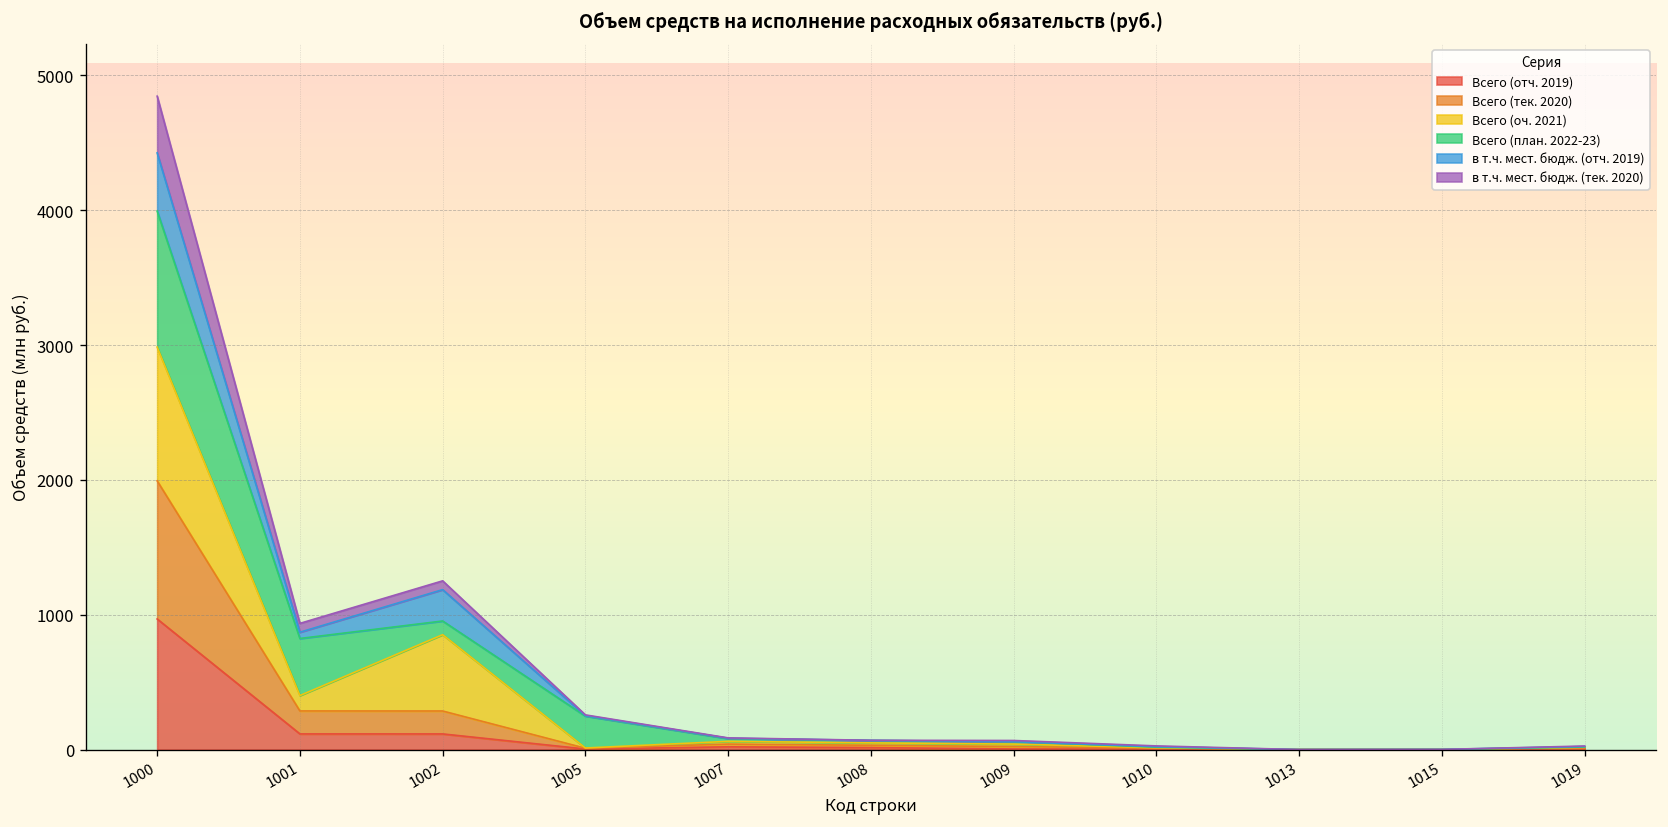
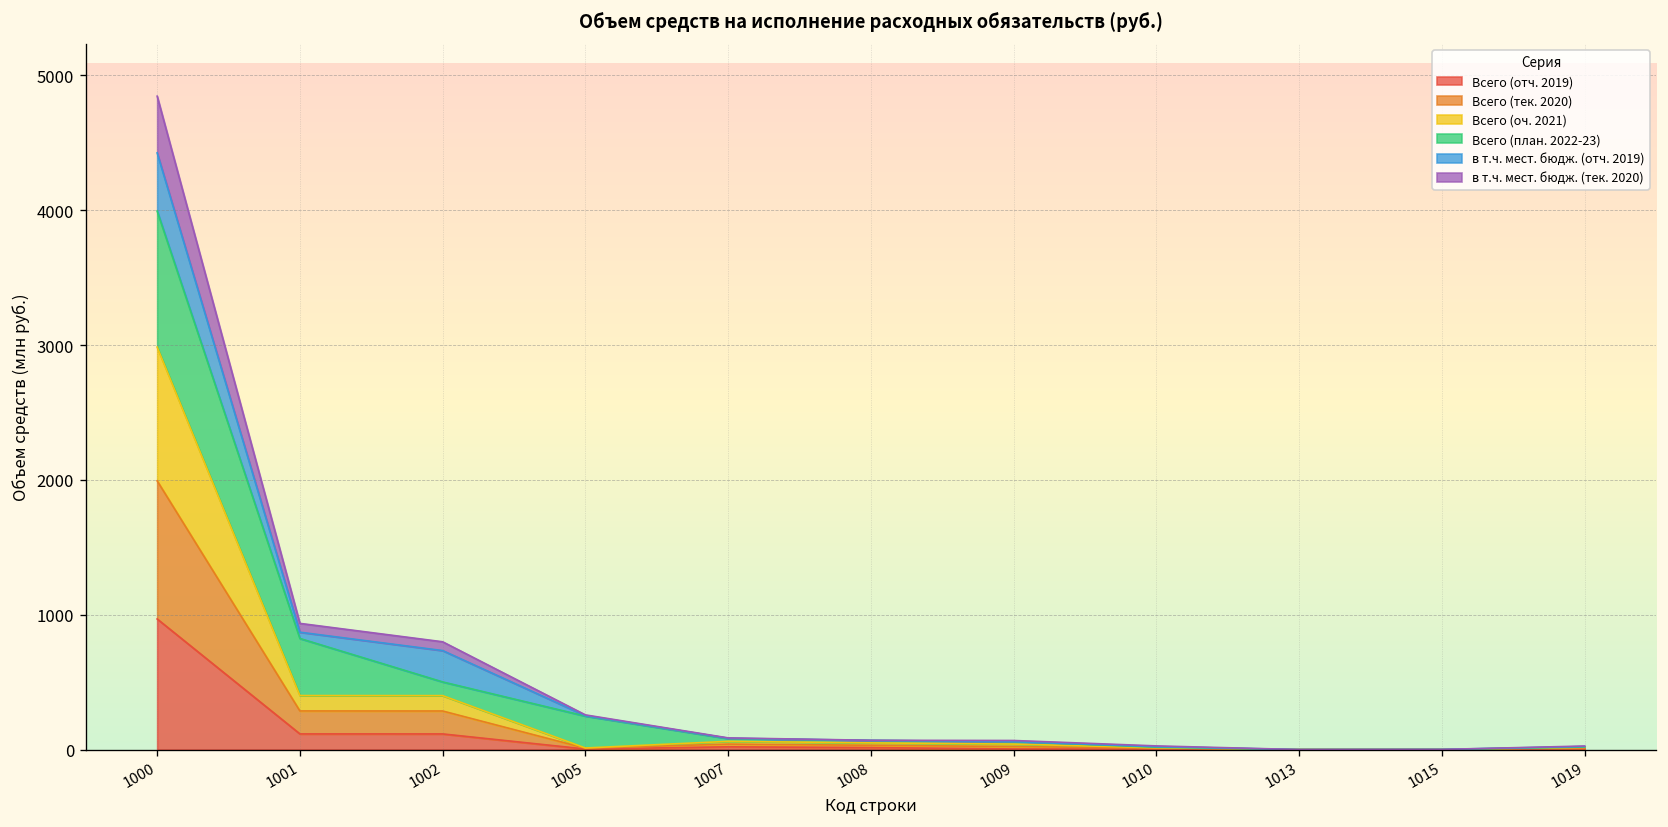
  {
    "Всего (оч. 2021)": {
      "1000": 990,
      "1001": 110,
-     "1002": 570
+     "1002": 110
    },
    "Всего (план. 2022-23)": {
      "1000": 1010,
      "1001": 420,
      "1002": 100
    },
    "в т.ч. мест. бюдж. (отч. 2019)": {
      "1000": 430,
      "1001": 50,
      "1002": 230
    },
    "в т.ч. мест. бюдж. (тек. 2020)": {
      "1000": 420,
      "1001": 70,
      "1002": 70
    }
  }
